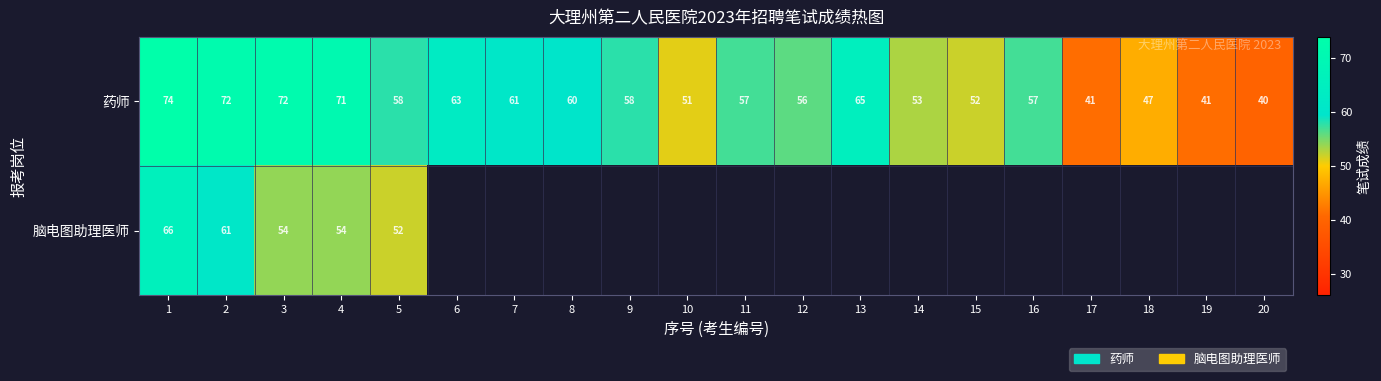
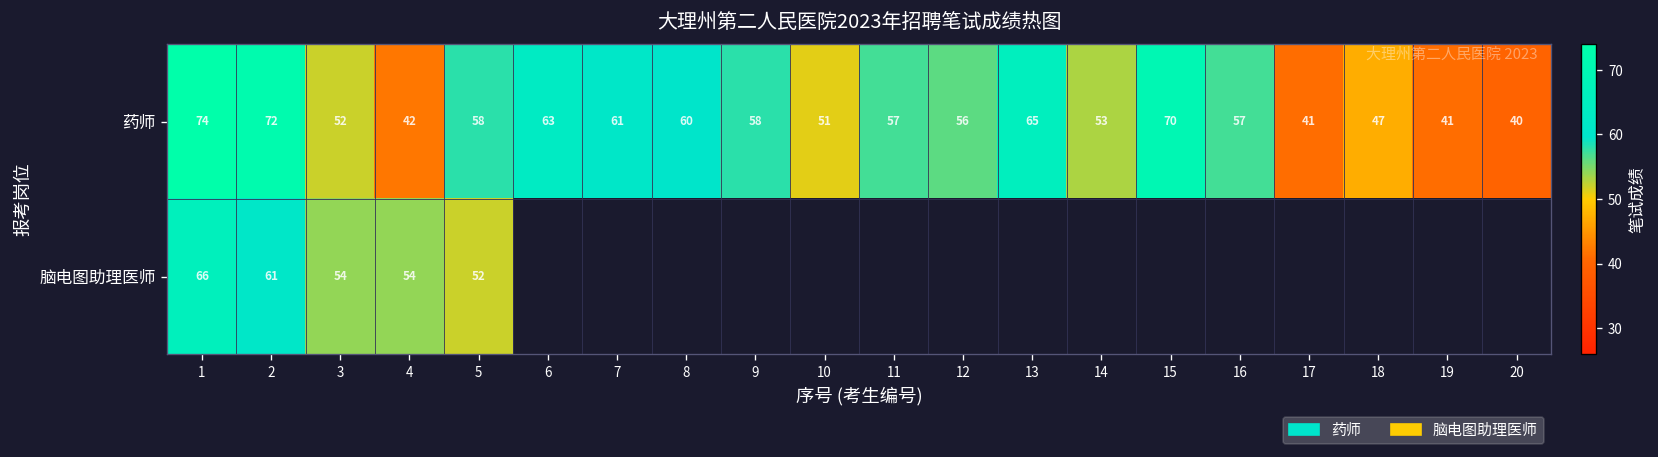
  {
    "药师": {
      "1": 74,
      "2": 72,
-     "3": 72,
-     "4": 71,
+     "3": 52,
+     "4": 42,
      "5": 58,
      "6": 63,
      "7": 61,
      "8": 60,
      "9": 58,
      "10": 51,
      "11": 57,
      "12": 56,
      "13": 65,
      "14": 53,
-     "15": 52,
+     "15": 70,
      "16": 57,
      "17": 41,
      "18": 47,
      "20": 40
    },
    "脑电图助理医师": {
      "1": 66,
      "2": 61,
      "3": 54,
      "4": 54,
      "5": 52
    }
  }
